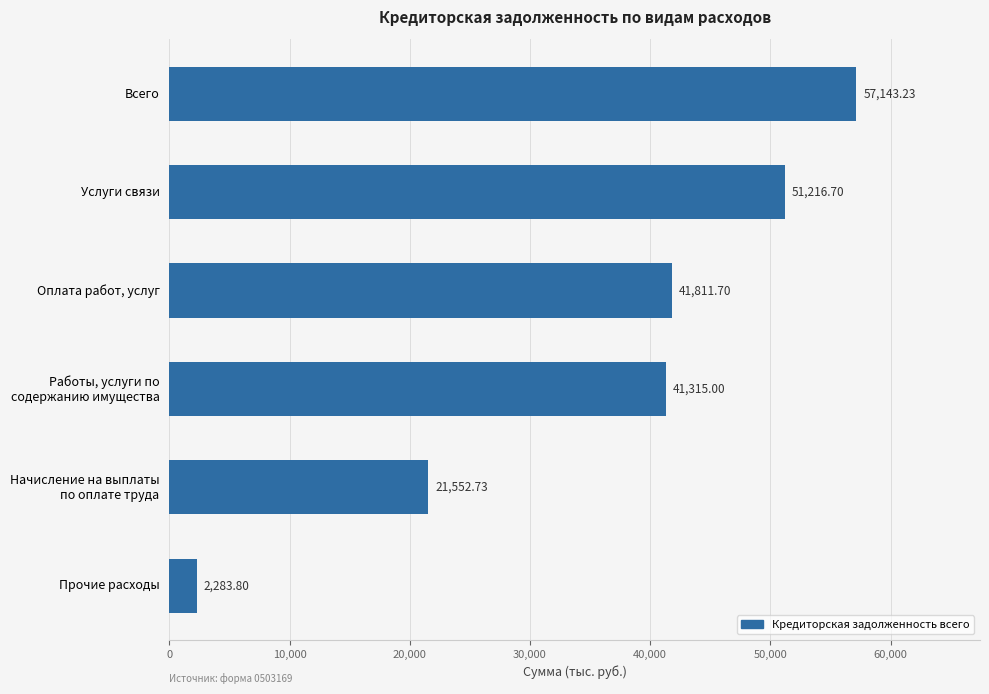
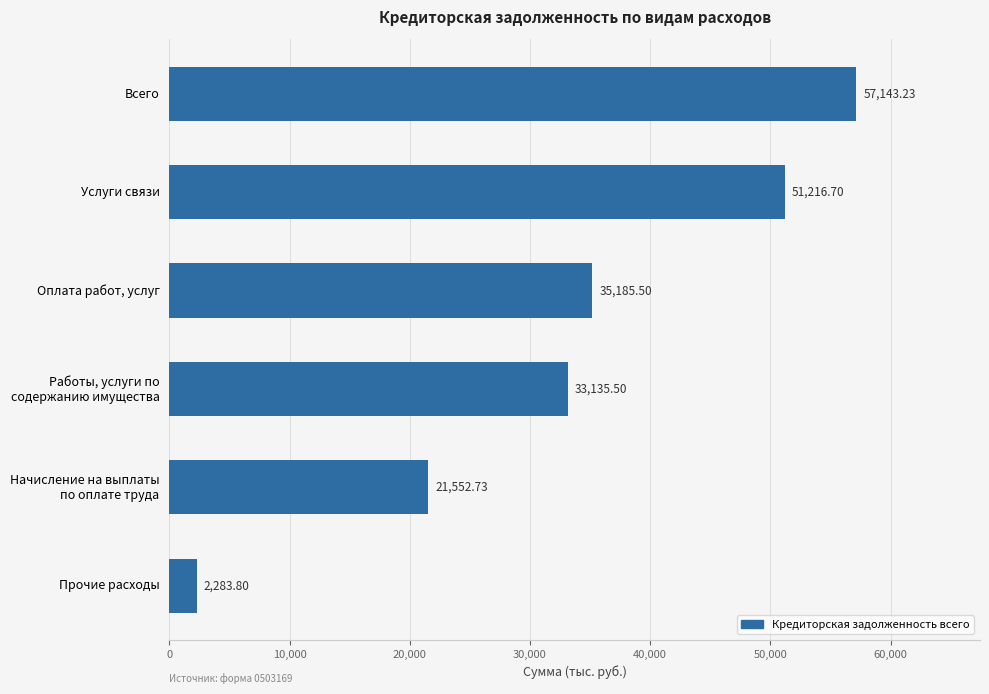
  {
    "Всего": "57,143.23",
    "Услуги связи": "51,216.70",
-   "Оплата работ, услуг": "41,811.70",
-   "Работы, услуги по содержанию имущества": "41,315.00",
+   "Оплата работ, услуг": "35,185.50",
+   "Работы, услуги по содержанию имущества": "33,135.50",
    "Начисление на выплаты по оплате труда": "21,552.73",
    "Прочие расходы": "2,283.80"
  }
